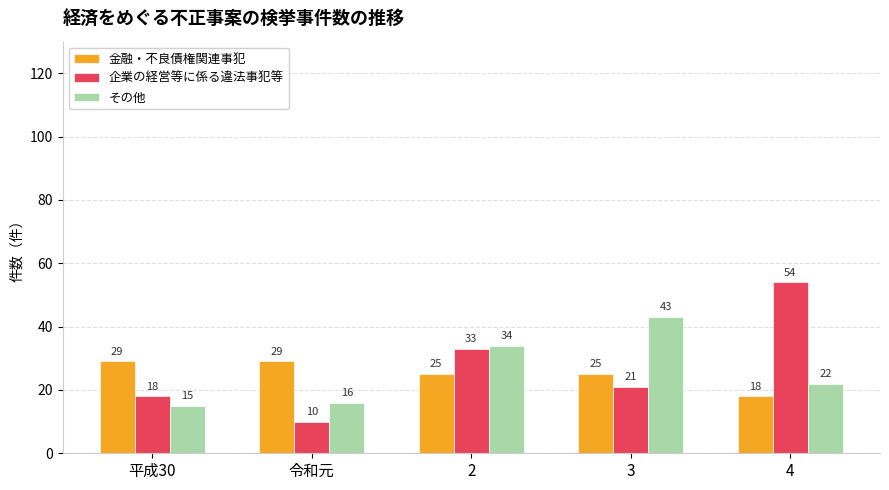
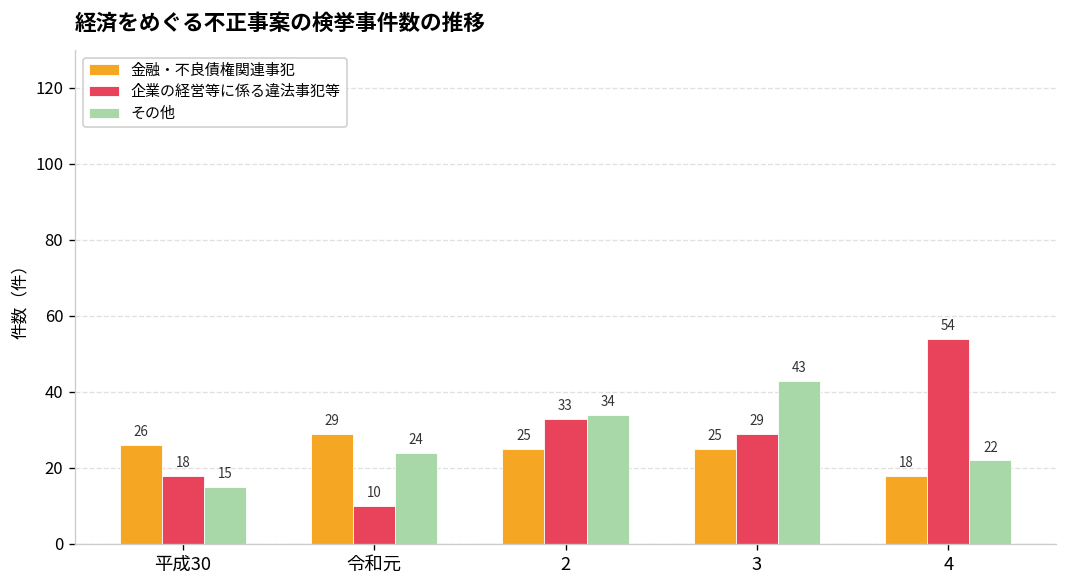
  {
    "金融・不良債権関連事犯": {
-     "平成30": 29,
+     "平成30": 26,
      "令和元": 29,
      "2": 25,
      "3": 25,
      "4": 18
    },
    "企業の経営等に係る違法事犯等": {
      "平成30": 18,
      "令和元": 10,
      "2": 33,
-     "3": 21,
+     "3": 29,
      "4": 54
    },
    "その他": {
      "平成30": 15,
-     "令和元": 16,
+     "令和元": 24,
      "2": 34,
      "3": 43,
      "4": 22
    }
  }
